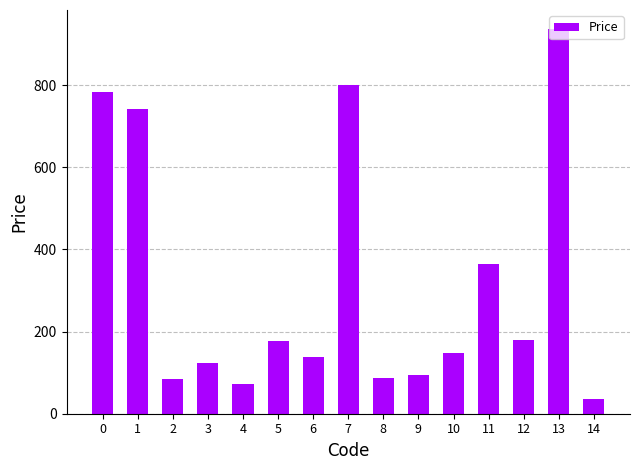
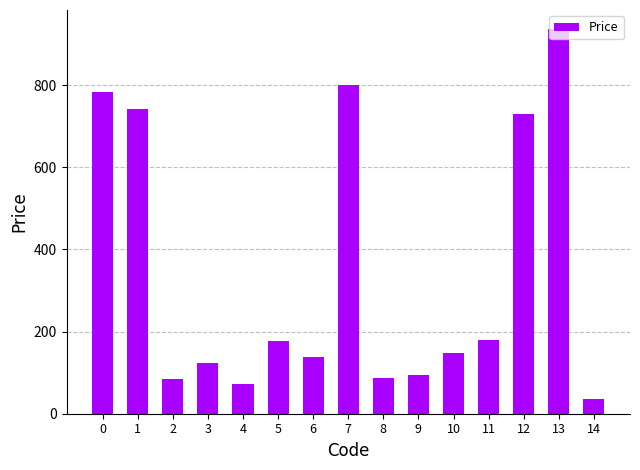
  {
    "0": 780,
    "1": 740,
    "2": 80,
    "3": 120,
    "4": 70,
    "5": 180,
    "6": 140,
    "7": 800,
    "8": 90,
    "9": 90,
    "10": 150,
-   "11": 360,
-   "12": 180,
+   "11": 180,
+   "12": 730,
    "14": 40
  }
